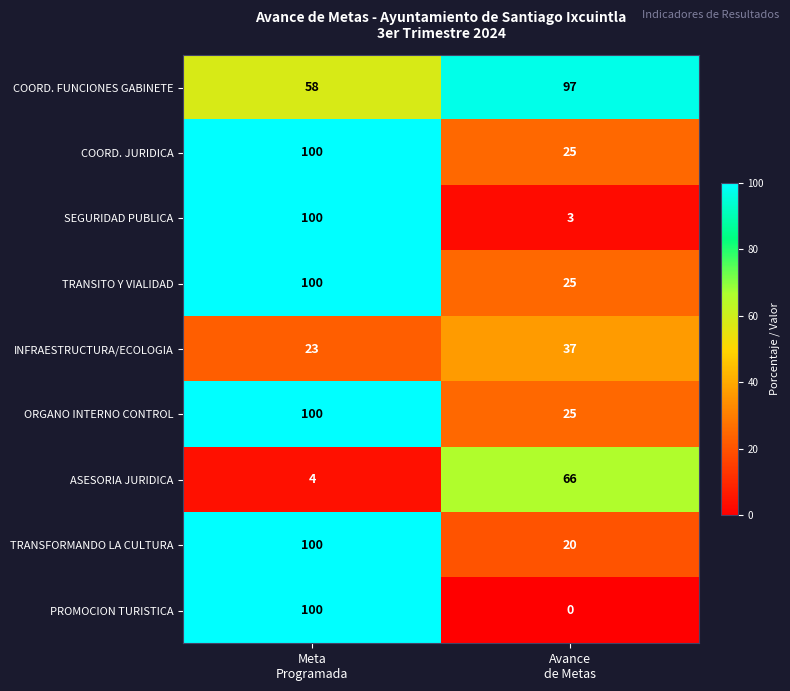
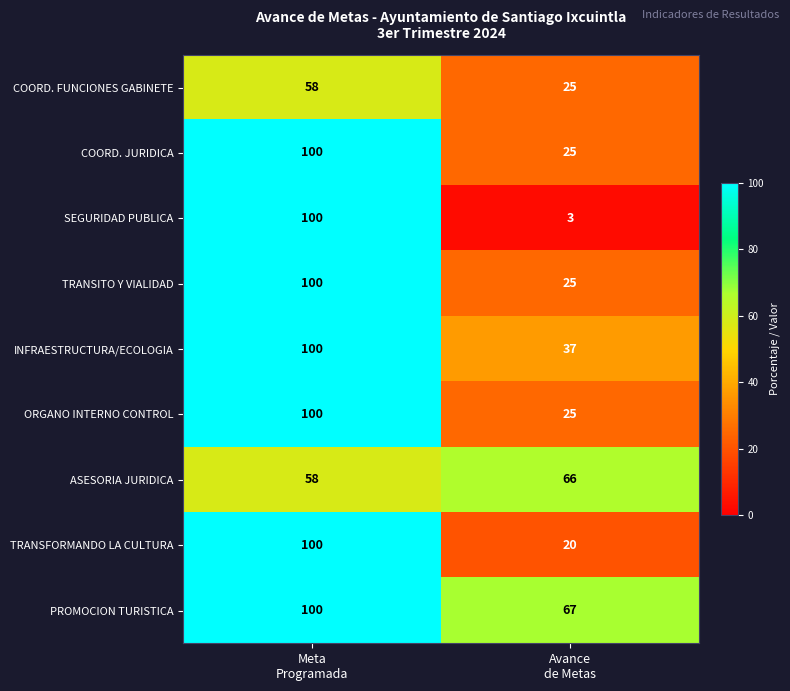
  {
    "COORD. FUNCIONES GABINETE": {
      "Meta Programada": 58,
-     "Avance de Metas": 97
+     "Avance de Metas": 25
    },
    "COORD. JURIDICA": {
      "Meta Programada": 100,
      "Avance de Metas": 25
    },
    "SEGURIDAD PUBLICA": {
      "Meta Programada": 100,
      "Avance de Metas": 3
    },
    "TRANSITO Y VIALIDAD": {
      "Meta Programada": 100,
      "Avance de Metas": 25
    },
    "INFRAESTRUCTURA/ECOLOGIA": {
-     "Meta Programada": 23,
+     "Meta Programada": 100,
      "Avance de Metas": 37
    },
    "ORGANO INTERNO CONTROL": {
      "Meta Programada": 100,
      "Avance de Metas": 25
    },
    "ASESORIA JURIDICA": {
-     "Meta Programada": 4,
+     "Meta Programada": 58,
      "Avance de Metas": 66
    },
    "TRANSFORMANDO LA CULTURA": {
      "Meta Programada": 100,
      "Avance de Metas": 20
    },
    "PROMOCION TURISTICA": {
      "Meta Programada": 100,
-     "Avance de Metas": 0
+     "Avance de Metas": 67
    }
  }
